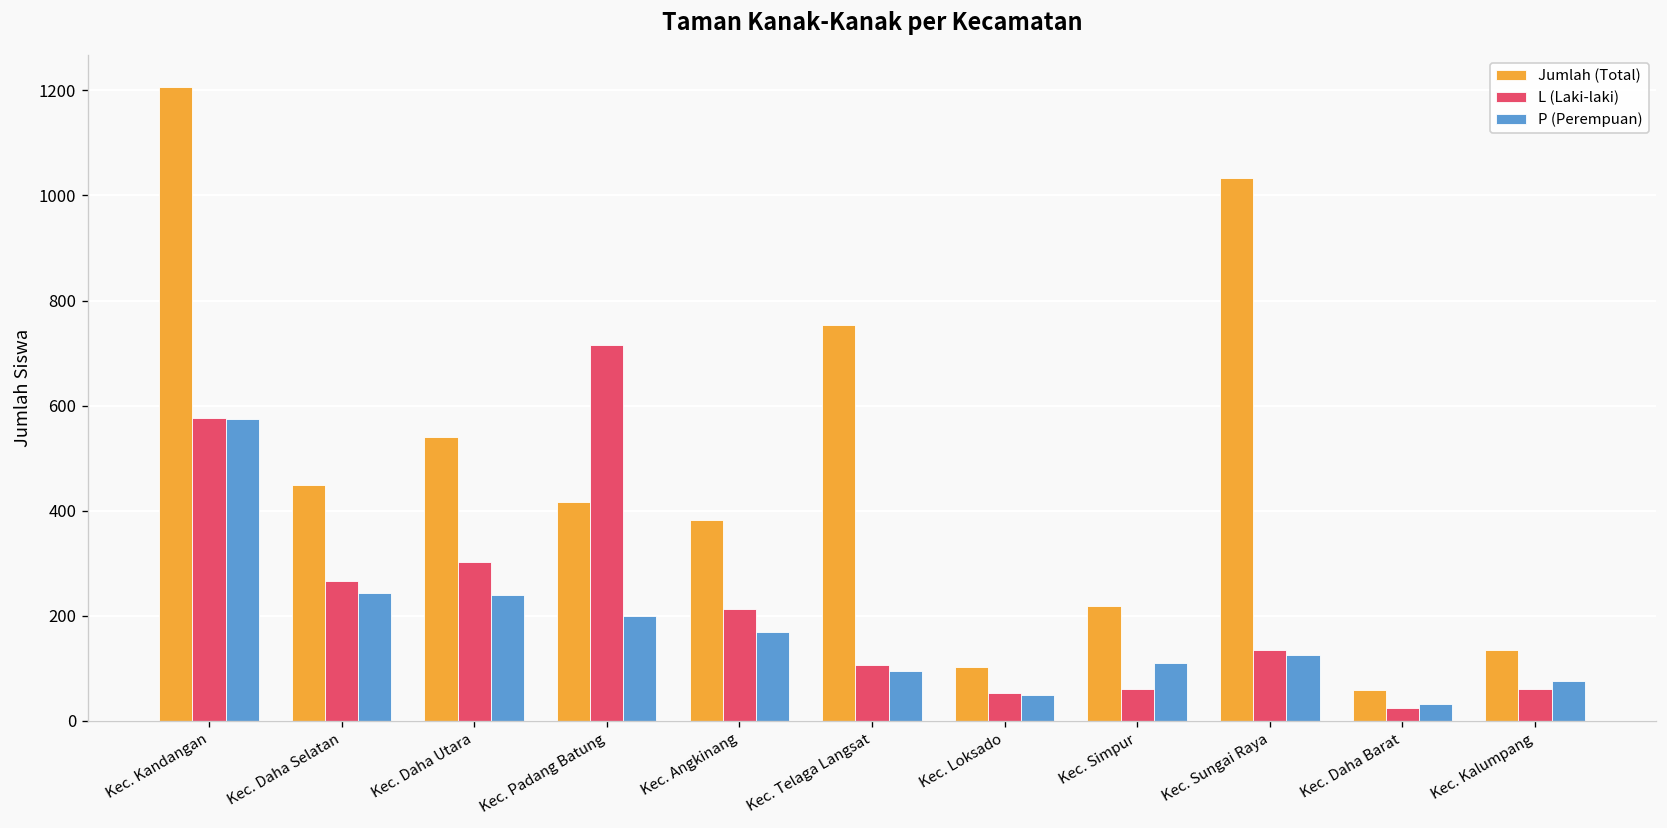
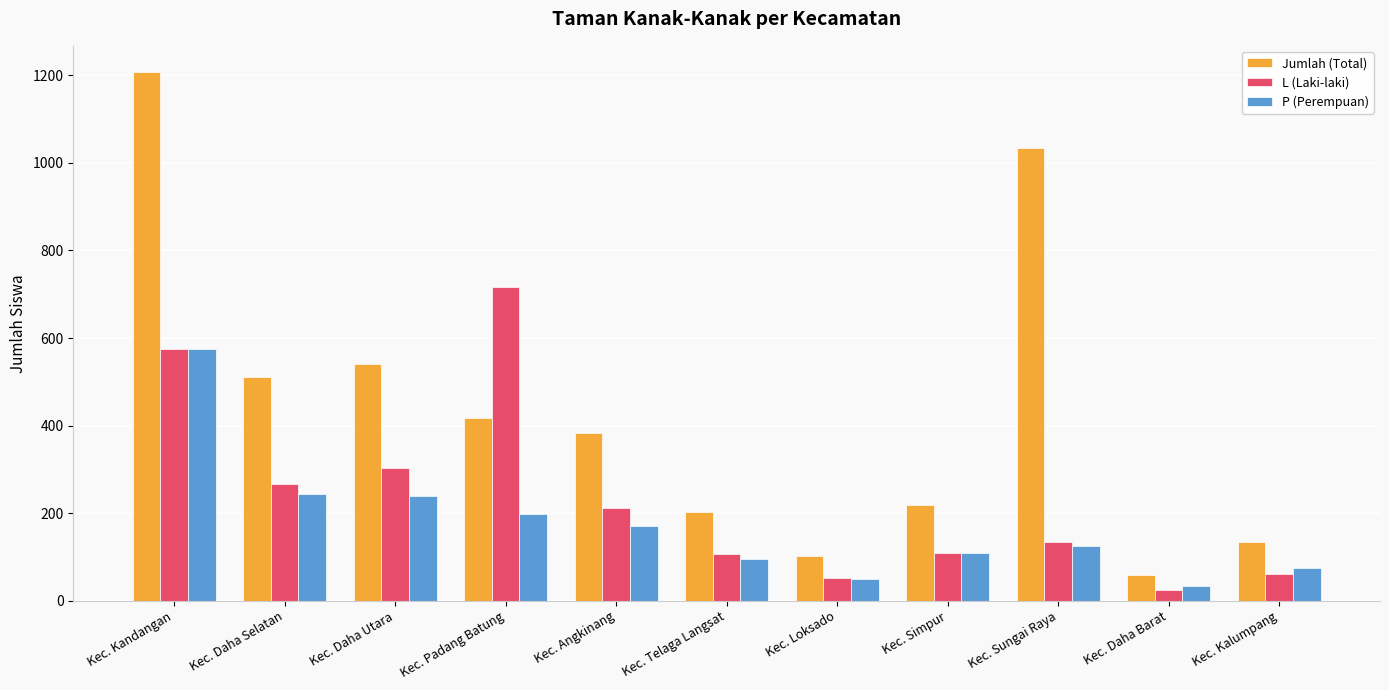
  {
    "Jumlah (Total)": {
      "Kec. Kandangan": 1210,
-     "Kec. Daha Selatan": 450,
+     "Kec. Daha Selatan": 510,
      "Kec. Daha Utara": 540,
      "Kec. Padang Batung": 420,
      "Kec. Angkinang": 380,
-     "Kec. Telaga Langsat": 750,
+     "Kec. Telaga Langsat": 200,
      "Kec. Loksado": 100,
      "Kec. Simpur": 220,
      "Kec. Sungai Raya": 1030,
      "Kec. Daha Barat": 60,
      "Kec. Kalumpang": 140
    },
    "L (Laki-laki)": {
      "Kec. Kandangan": 580,
      "Kec. Daha Selatan": 270,
      "Kec. Daha Utara": 300,
      "Kec. Padang Batung": 720,
      "Kec. Angkinang": 210,
      "Kec. Telaga Langsat": 110,
      "Kec. Loksado": 50,
-     "Kec. Simpur": 60,
+     "Kec. Simpur": 110,
      "Kec. Sungai Raya": 130,
      "Kec. Daha Barat": 30,
      "Kec. Kalumpang": 60
    },
    "P (Perempuan)": {
      "Kec. Kandangan": 580,
      "Kec. Daha Selatan": 240,
      "Kec. Daha Utara": 240,
      "Kec. Padang Batung": 200,
      "Kec. Angkinang": 170,
      "Kec. Telaga Langsat": 100,
      "Kec. Loksado": 50,
      "Kec. Simpur": 110,
      "Kec. Sungai Raya": 130,
      "Kec. Daha Barat": 30,
      "Kec. Kalumpang": 80
    }
  }
